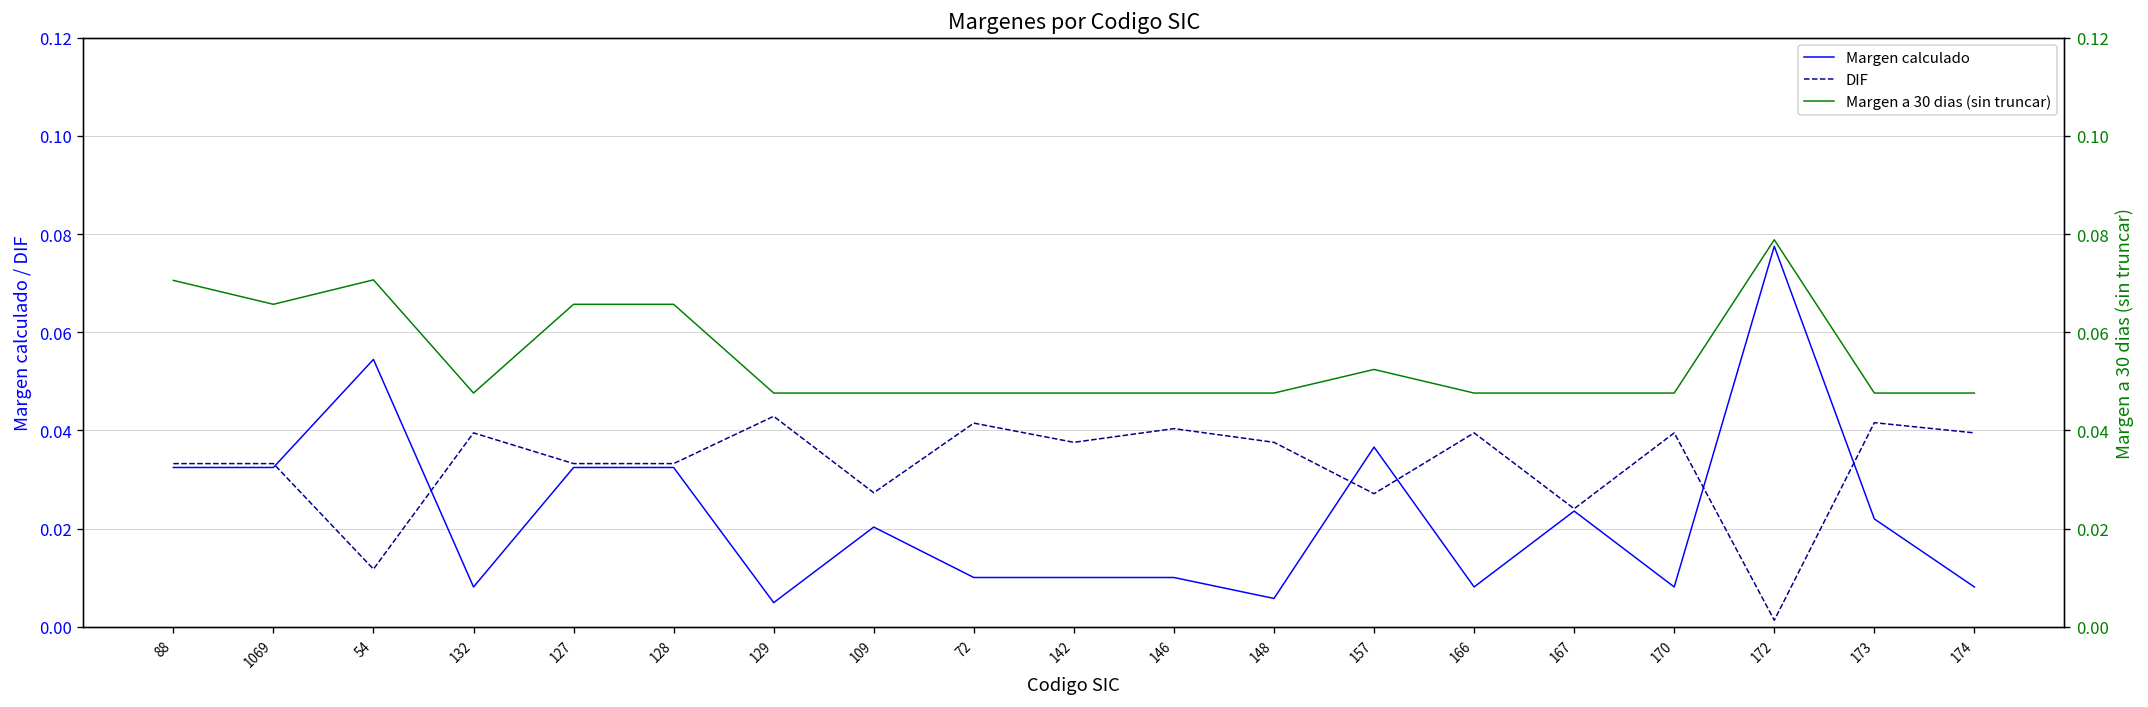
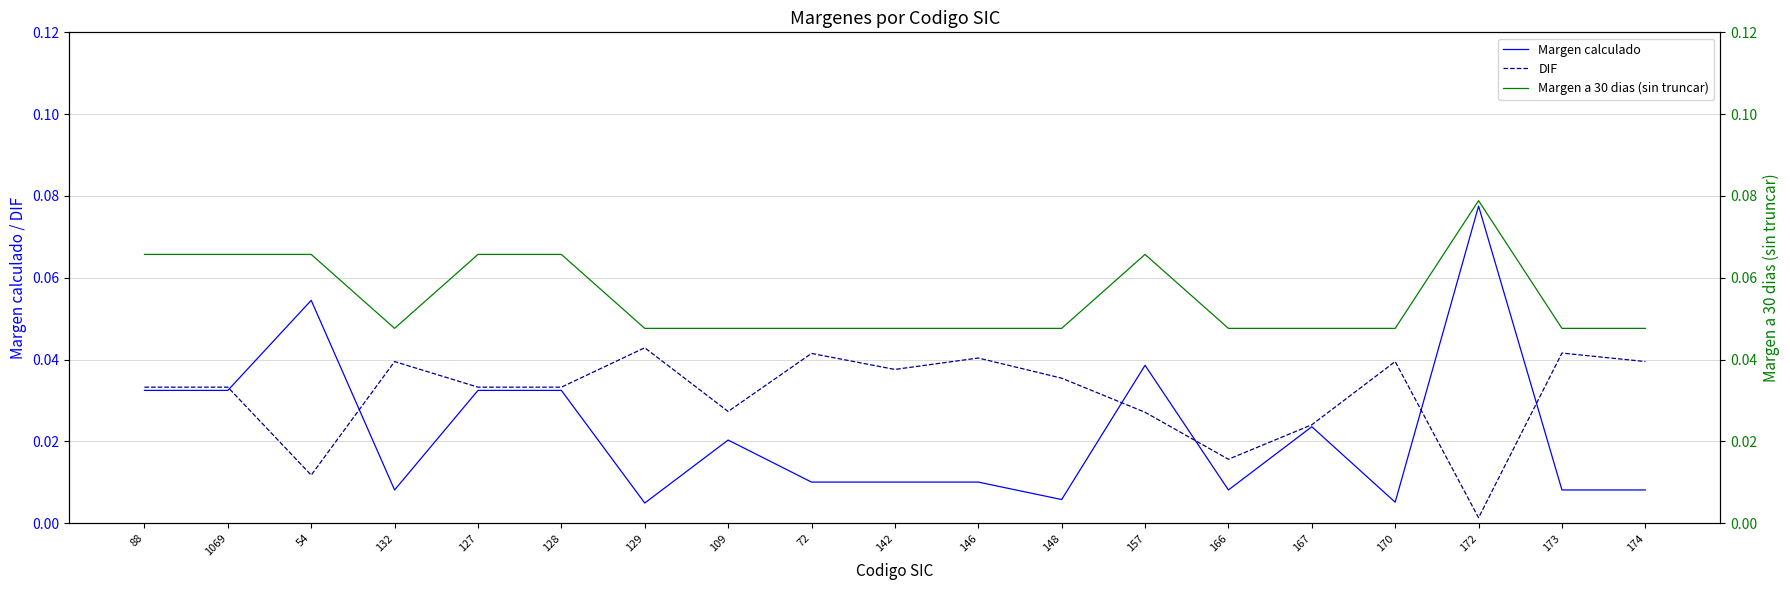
  {
    "Margen calculado": {
      "88": 0.032,
      "1069": 0.032,
      "54": 0.054,
      "132": 0.008,
      "127": 0.032,
      "128": 0.032,
      "129": 0.005,
      "109": 0.020,
      "72": 0.010,
      "142": 0.010,
      "146": 0.010,
      "148": 0.006,
-     "157": 0.037,
+     "157": 0.039,
      "166": 0.008,
-     "170": 0.008,
+     "170": 0.005,
      "172": 0.078,
-     "173": 0.022,
+     "173": 0.008,
      "174": 0.008
    },
    "DIF": {
      "88": 0.033,
      "1069": 0.033,
      "54": 0.012,
      "132": 0.040,
      "127": 0.033,
      "128": 0.033,
      "129": 0.043,
      "109": 0.027,
      "72": 0.041,
      "142": 0.038,
      "146": 0.040,
-     "148": 0.038,
+     "148": 0.035,
      "157": 0.027,
-     "166": 0.040,
+     "166": 0.016,
      "170": 0.040,
      "172": 0.001,
      "173": 0.042,
      "174": 0.040
    },
    "Margen a 30 dias (sin truncar)": {
-     "88": 0.071,
+     "88": 0.066,
      "1069": 0.066,
-     "54": 0.071,
+     "54": 0.066,
      "132": 0.048,
      "127": 0.066,
      "128": 0.066,
      "129": 0.048,
      "109": 0.048,
      "72": 0.048,
      "142": 0.048,
      "146": 0.048,
      "148": 0.048,
-     "157": 0.052,
+     "157": 0.066,
      "166": 0.048,
      "167": 0.048,
      "170": 0.048,
      "172": 0.079,
      "173": 0.048,
      "174": 0.048
    }
  }
